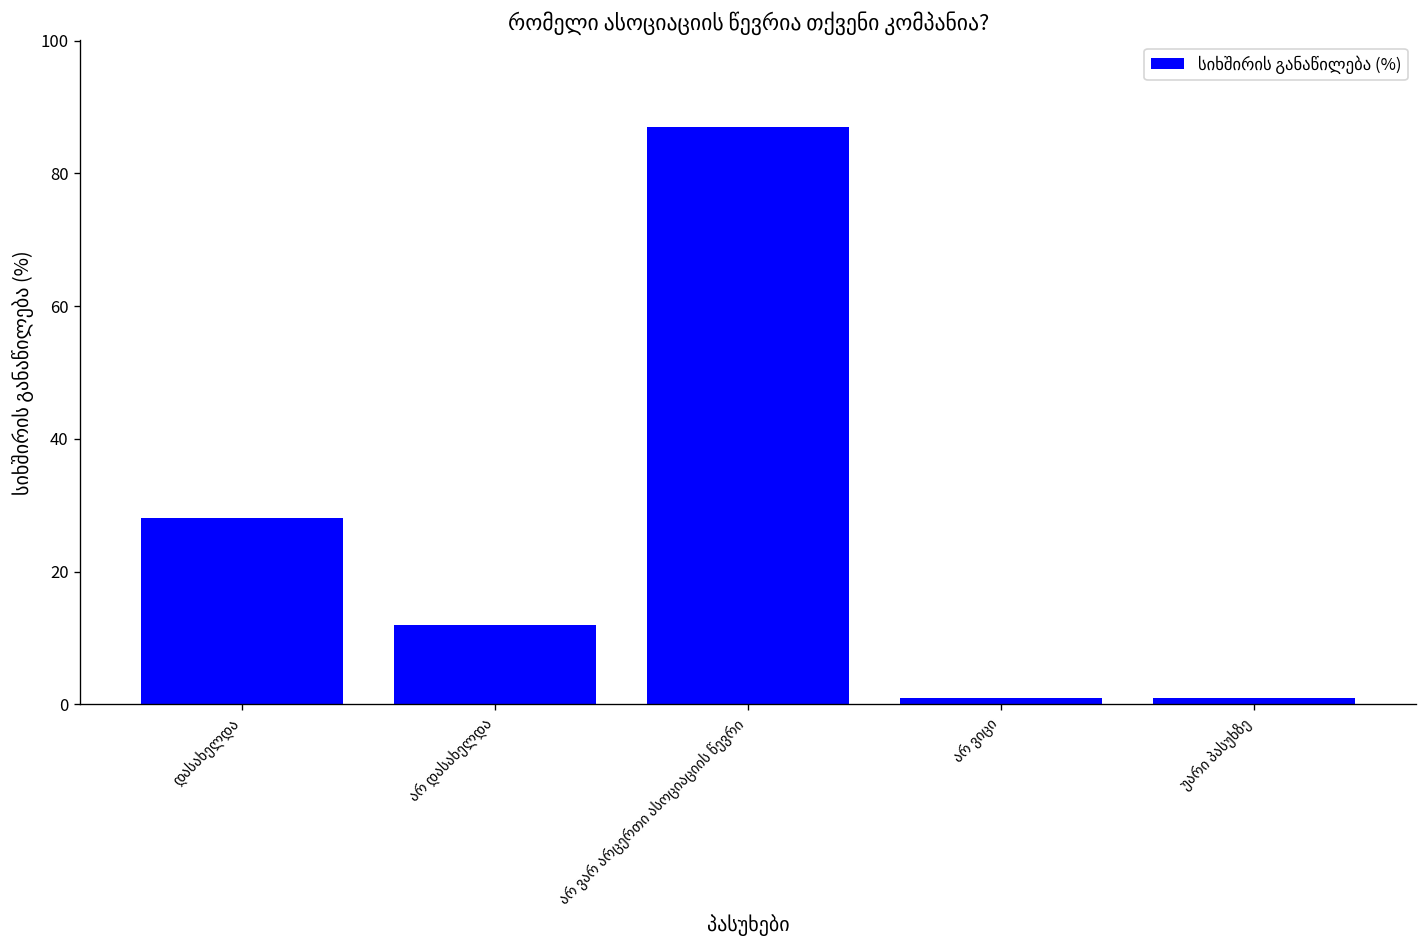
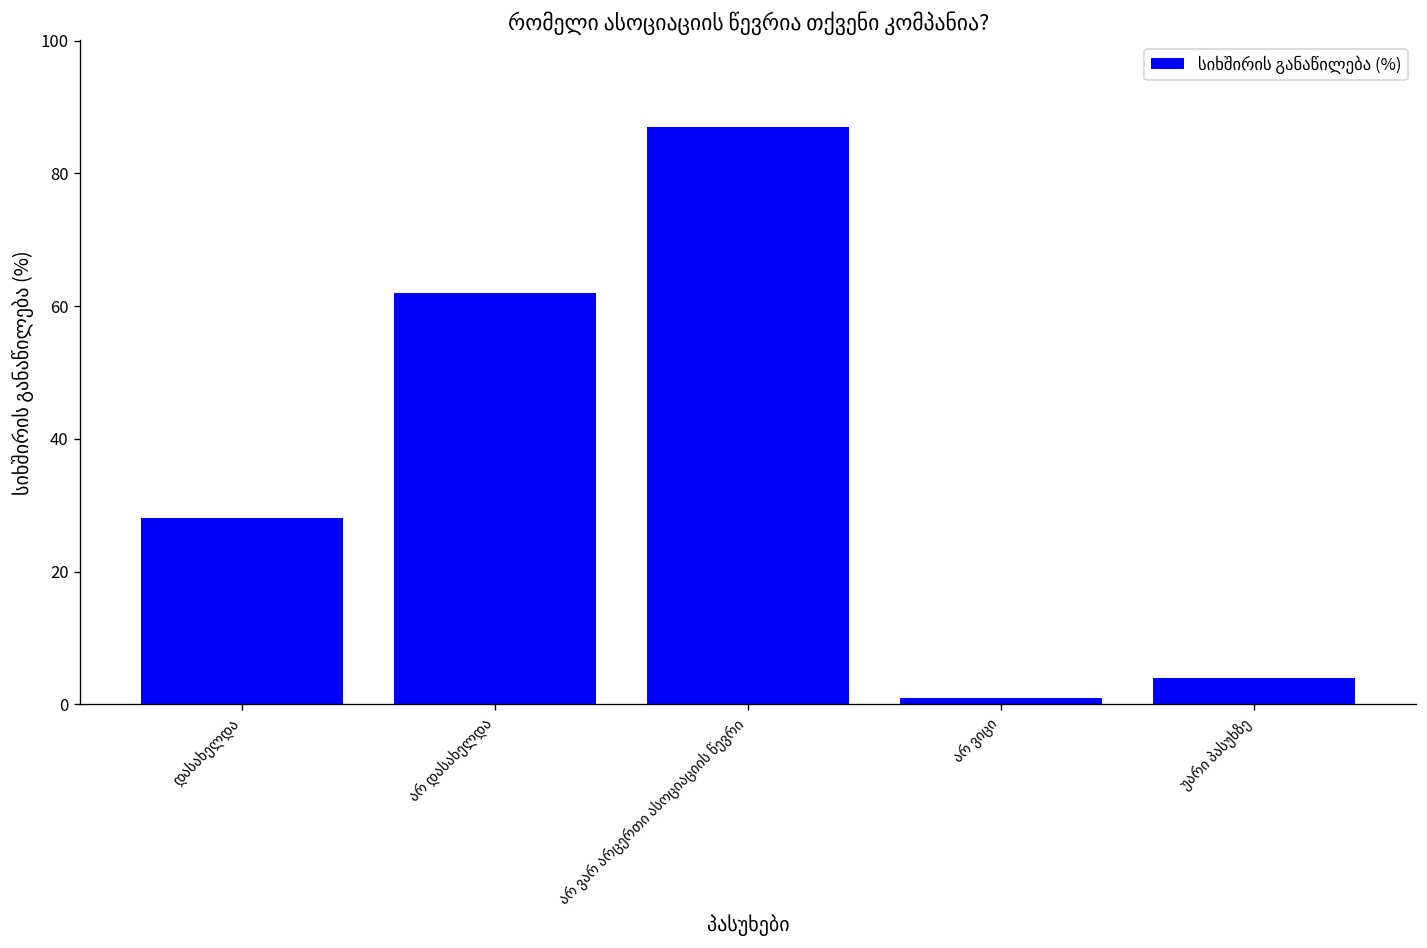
  {
    "დასახელდა": 28,
-   "არ დასახელდა": 12,
+   "არ დასახელდა": 62,
    "არ ვარ არცერთი ასოციაციის წევრი": 87,
    "არ ვიცი": 1,
-   "უარი პასუხზე": 1
+   "უარი პასუხზე": 4
  }
